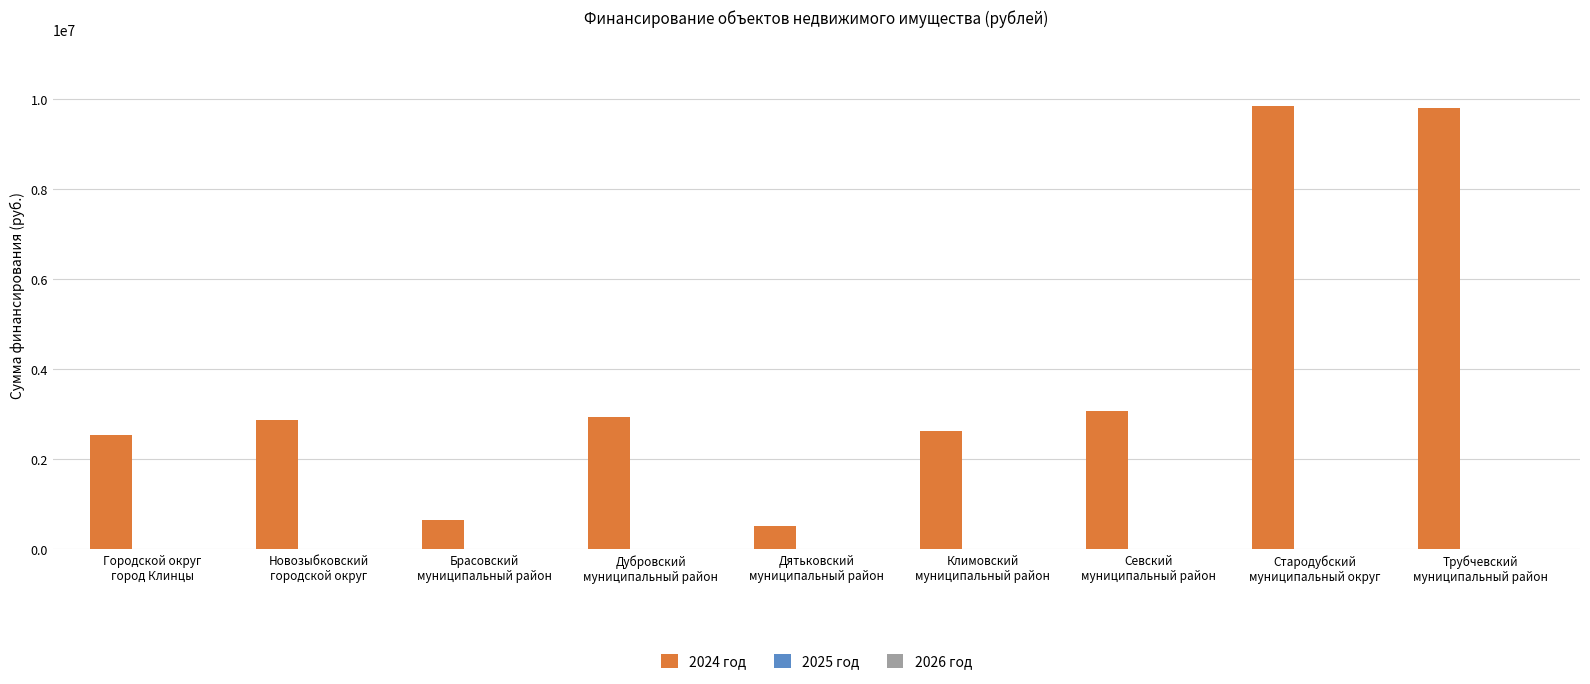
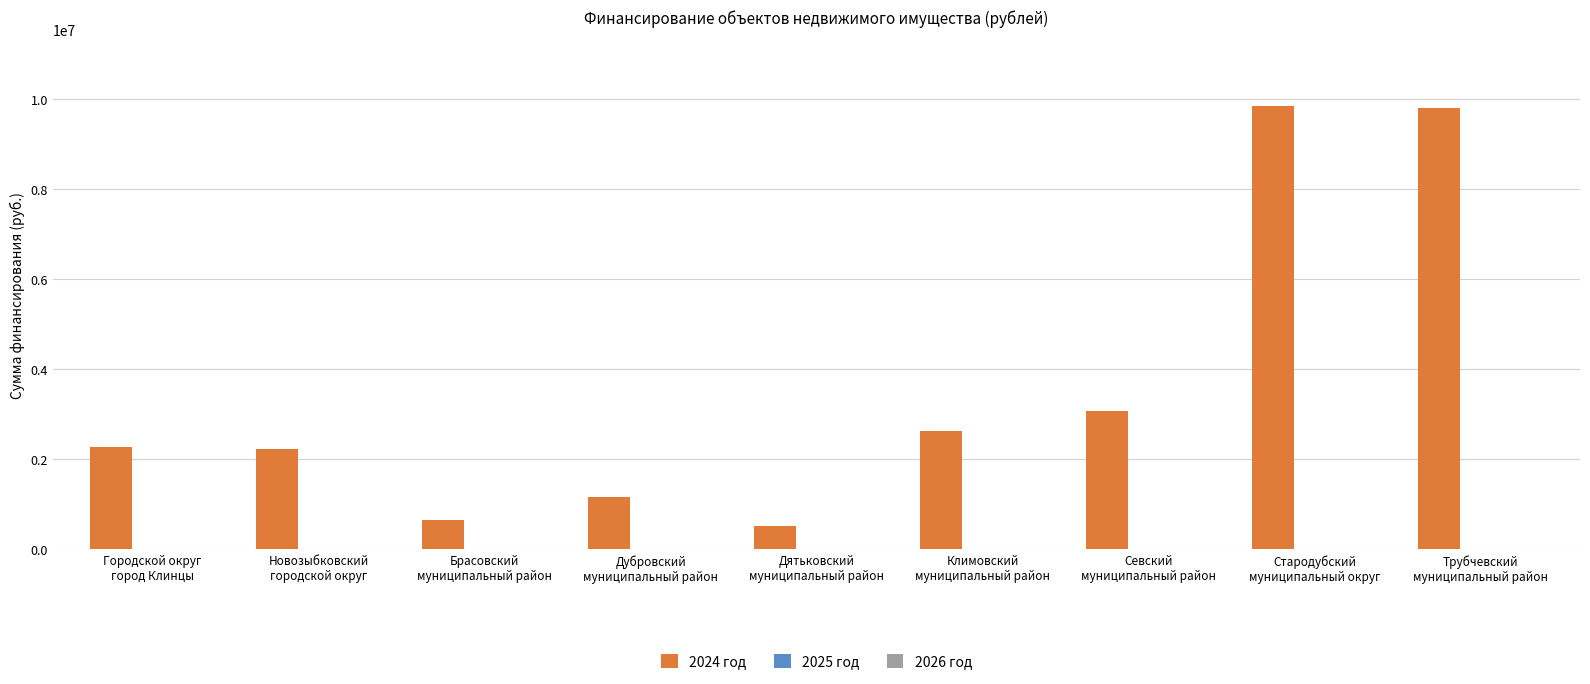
  {
    "2024 год": {
-     "Городской округ город Клинцы": 2500000,
-     "Новозыбковский городской округ": 2900000,
+     "Городской округ город Клинцы": 2300000,
+     "Новозыбковский городской округ": 2200000,
      "Брасовский муниципальный район": 700000,
-     "Дубровский муниципальный район": 3000000,
+     "Дубровский муниципальный район": 1200000,
      "Дятьковский муниципальный район": 500000,
      "Климовский муниципальный район": 2600000,
      "Севский муниципальный район": 3100000,
      "Стародубский муниципальный округ": 9900000,
      "Трубчевский муниципальный район": 9800000
    },
    "2025 год": {
      "Городской округ город Клинцы": 0,
      "Новозыбковский городской округ": 0,
      "Брасовский муниципальный район": 0,
      "Дубровский муниципальный район": 0,
      "Дятьковский муниципальный район": 0,
      "Климовский муниципальный район": 0,
      "Севский муниципальный район": 0,
      "Стародубский муниципальный округ": 0,
      "Трубчевский муниципальный район": 0
    },
    "2026 год": {
      "Городской округ город Клинцы": 0,
      "Новозыбковский городской округ": 0,
      "Брасовский муниципальный район": 0,
      "Дубровский муниципальный район": 0,
      "Дятьковский муниципальный район": 0,
      "Климовский муниципальный район": 0,
      "Севский муниципальный район": 0,
      "Стародубский муниципальный округ": 0,
      "Трубчевский муниципальный район": 0
    }
  }
